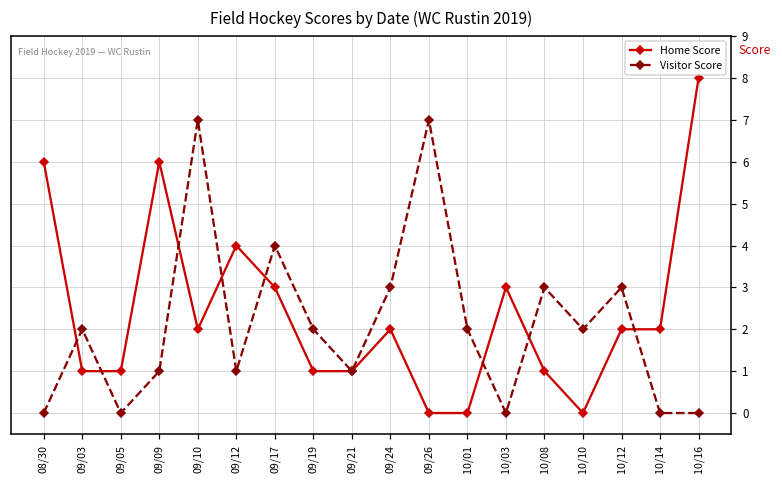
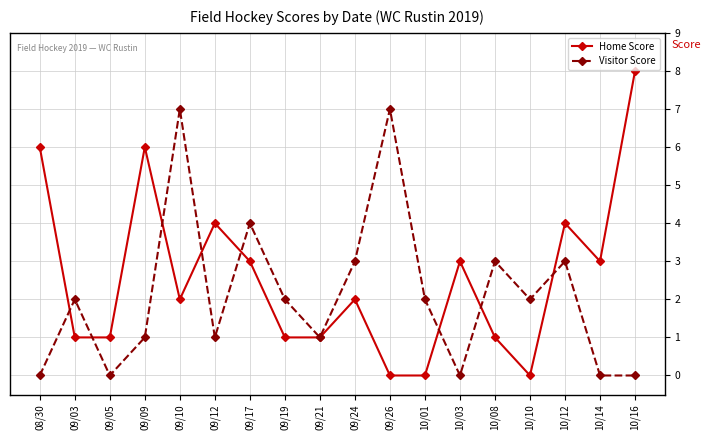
  {
    "Home Score": {
      "08/30": 6,
      "09/03": 1,
      "09/05": 1,
      "09/09": 6,
      "09/10": 2,
      "09/12": 4,
      "09/17": 3,
      "09/19": 1,
      "09/24": 2,
      "09/26": 0,
      "10/01": 0,
      "10/03": 3,
      "10/08": 1,
      "10/10": 0,
-     "10/12": 2,
-     "10/14": 2,
+     "10/12": 4,
+     "10/14": 3,
      "10/16": 8
    },
    "Visitor Score": {
      "08/30": 0,
      "09/03": 2,
      "09/05": 0,
      "09/09": 1,
      "09/10": 7,
      "09/12": 1,
      "09/17": 4,
      "09/19": 2,
      "09/24": 3,
      "09/26": 7,
      "10/01": 2,
      "10/03": 0,
      "10/08": 3,
      "10/10": 2,
      "10/12": 3,
      "10/14": 0,
      "10/16": 0
    }
  }
